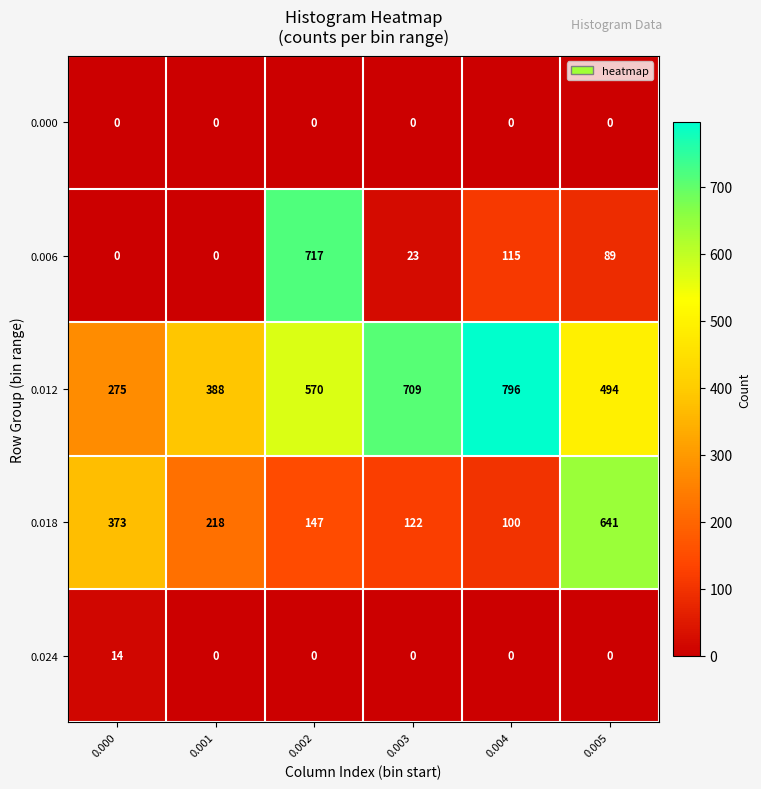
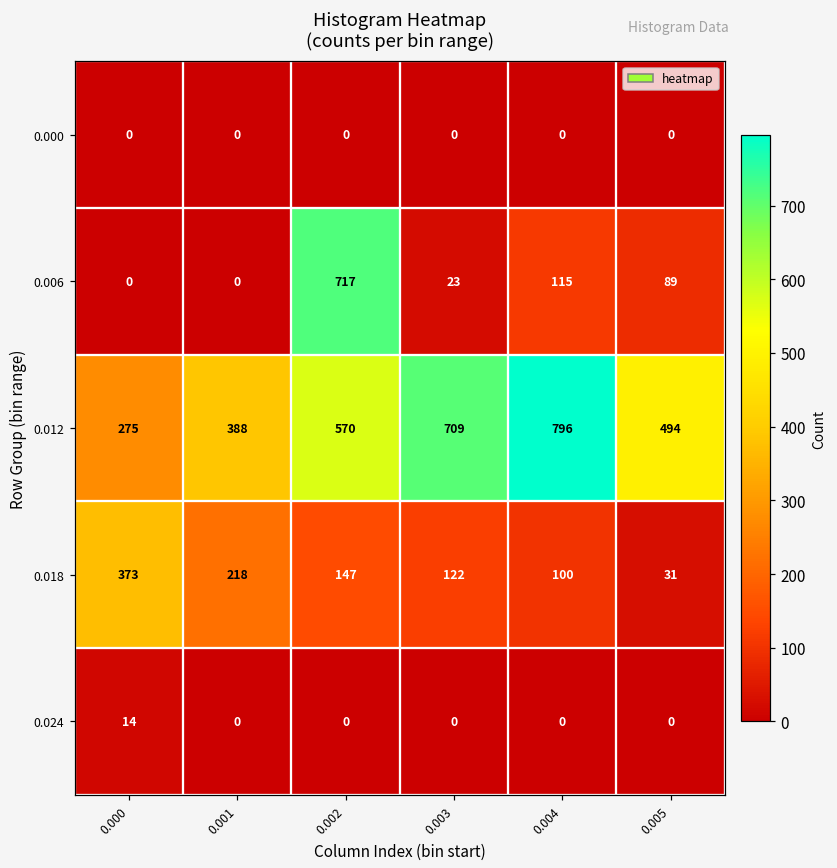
  {
    "0.000": {
      "0.000": 0,
      "0.001": 0,
      "0.002": 0,
      "0.003": 0,
      "0.004": 0,
      "0.005": 0
    },
    "0.006": {
      "0.000": 0,
      "0.001": 0,
      "0.002": 717,
      "0.003": 23,
      "0.004": 115,
      "0.005": 89
    },
    "0.012": {
      "0.000": 275,
      "0.001": 388,
      "0.002": 570,
      "0.003": 709,
      "0.004": 796,
      "0.005": 494
    },
    "0.018": {
      "0.000": 373,
      "0.001": 218,
      "0.002": 147,
      "0.003": 122,
      "0.004": 100,
-     "0.005": 641
+     "0.005": 31
    },
    "0.024": {
      "0.000": 14,
      "0.001": 0,
      "0.002": 0,
      "0.003": 0,
      "0.004": 0,
      "0.005": 0
    }
  }
